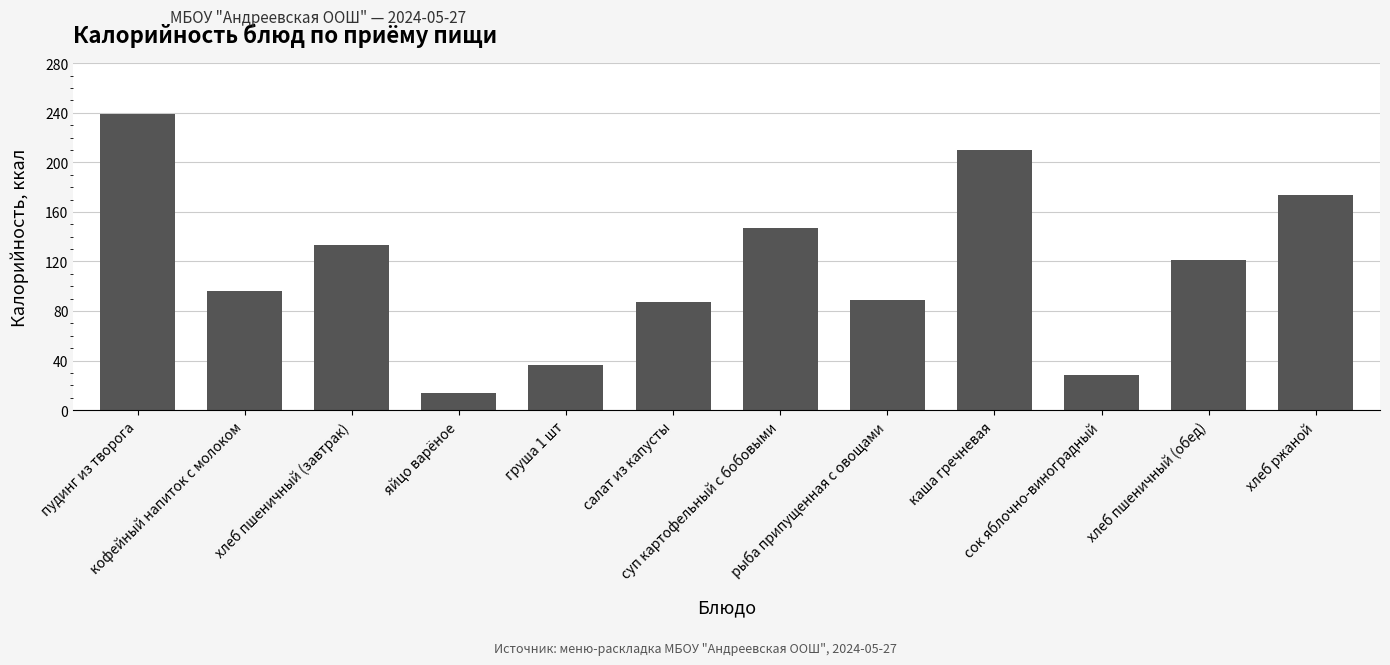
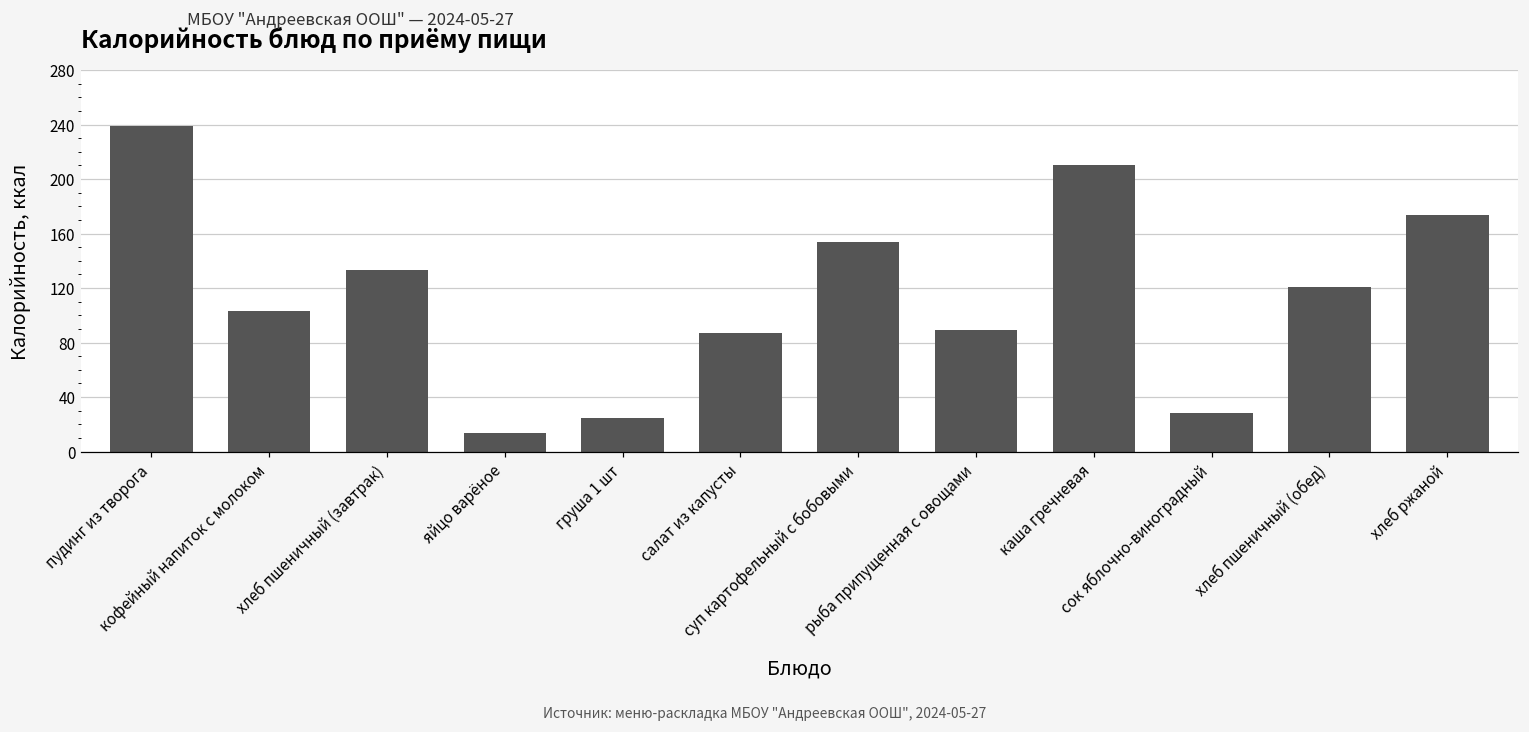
  {
    "пудинг из творога": 239,
-   "кофейный напиток с молоком": 96,
+   "кофейный напиток с молоком": 103,
    "хлеб пшеничный (завтрак)": 133,
    "яйцо варёное": 14,
-   "груша 1 шт": 36,
+   "груша 1 шт": 25,
    "салат из капусты": 87,
-   "суп картофельный с бобовыми": 147,
+   "суп картофельный с бобовыми": 154,
    "рыба припущенная с овощами": 89,
    "каша гречневая": 210,
    "сок яблочно-виноградный": 28,
    "хлеб пшеничный (обед)": 121,
    "хлеб ржаной": 174
  }
